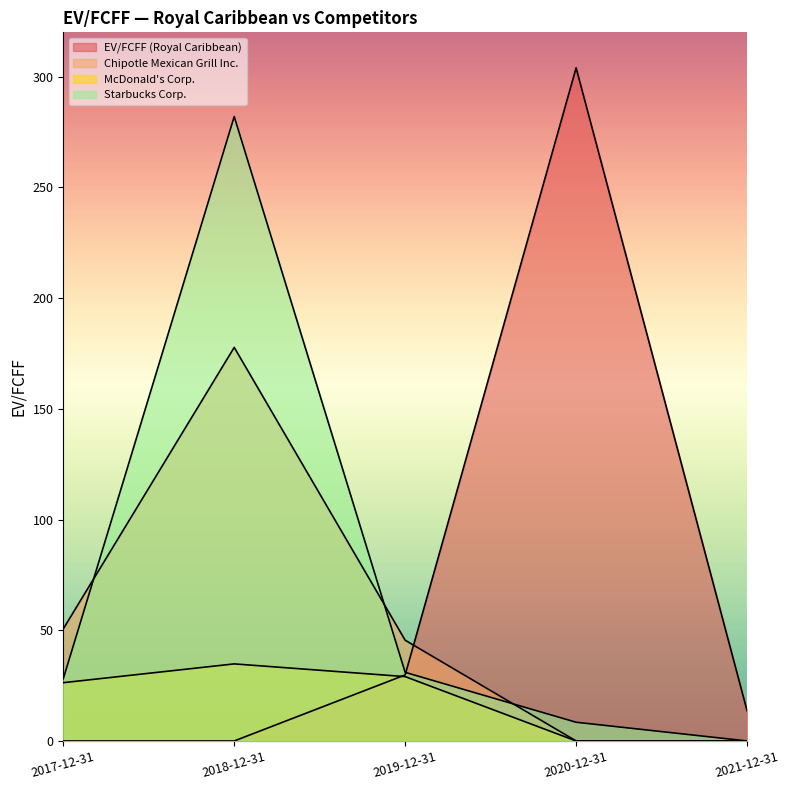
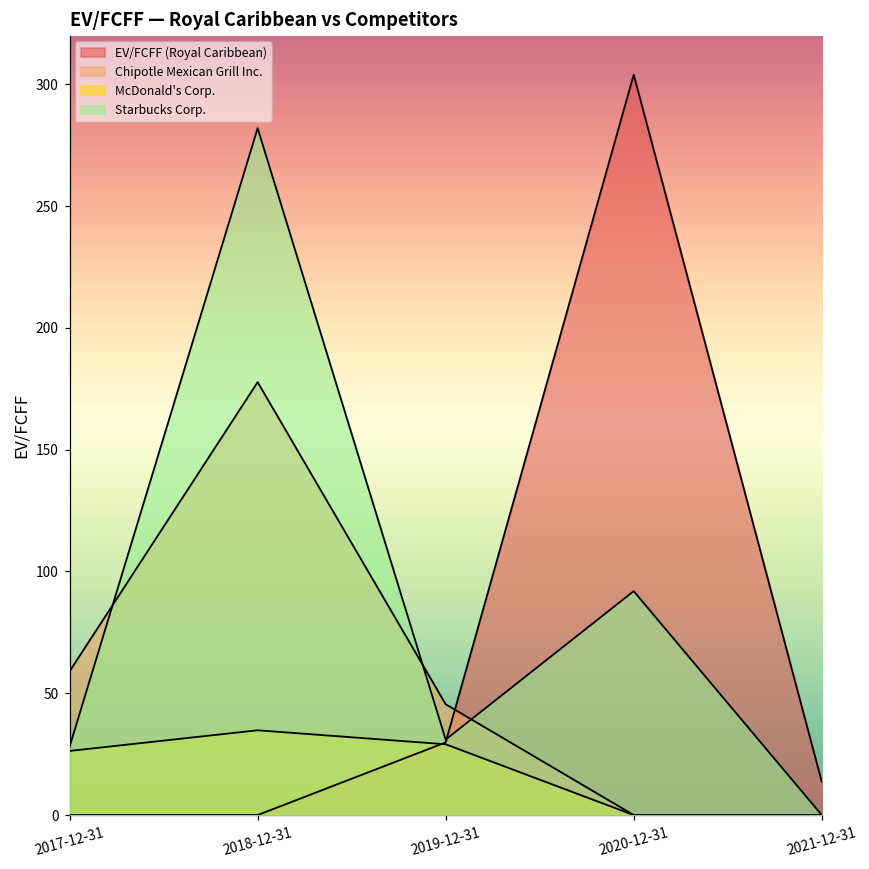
  {
    "EV/FCFF (Royal Caribbean)": {
      "2017-12-31": 0,
      "2018-12-31": 0,
      "2020-12-31": 304,
      "2021-12-31": 14
    },
    "Chipotle Mexican Grill Inc.": {
-     "2017-12-31": 51,
+     "2017-12-31": 59,
      "2018-12-31": 178,
      "2019-12-31": 45
    },
    "McDonald's Corp.": {
      "2017-12-31": 26,
      "2018-12-31": 35
    },
    "Starbucks Corp.": {
      "2017-12-31": 28,
      "2018-12-31": 282,
-     "2020-12-31": 8
+     "2020-12-31": 92
    }
  }
